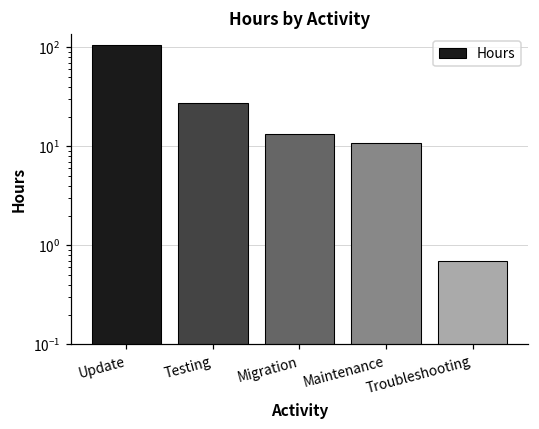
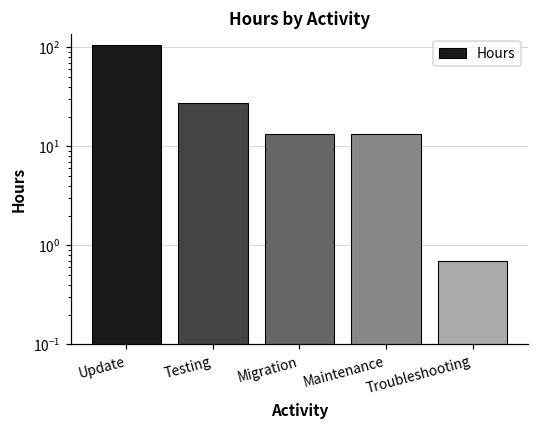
  {
    "Update": 110,
    "Testing": 28,
    "Migration": 14,
-   "Maintenance": 11,
+   "Maintenance": 14,
    "Troubleshooting": 0.7
  }
